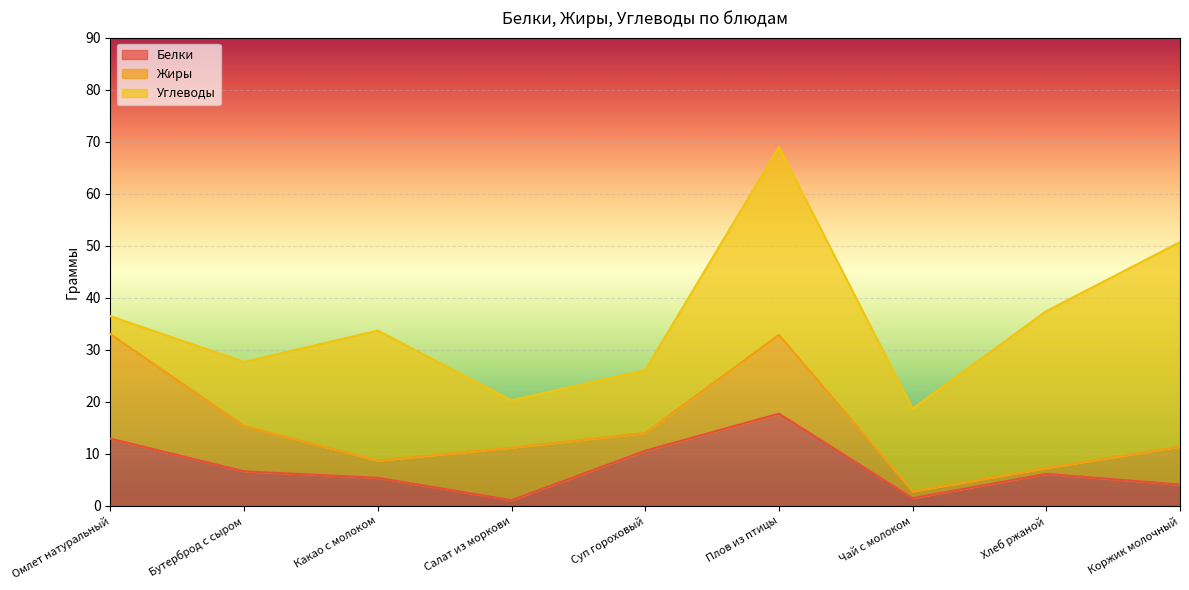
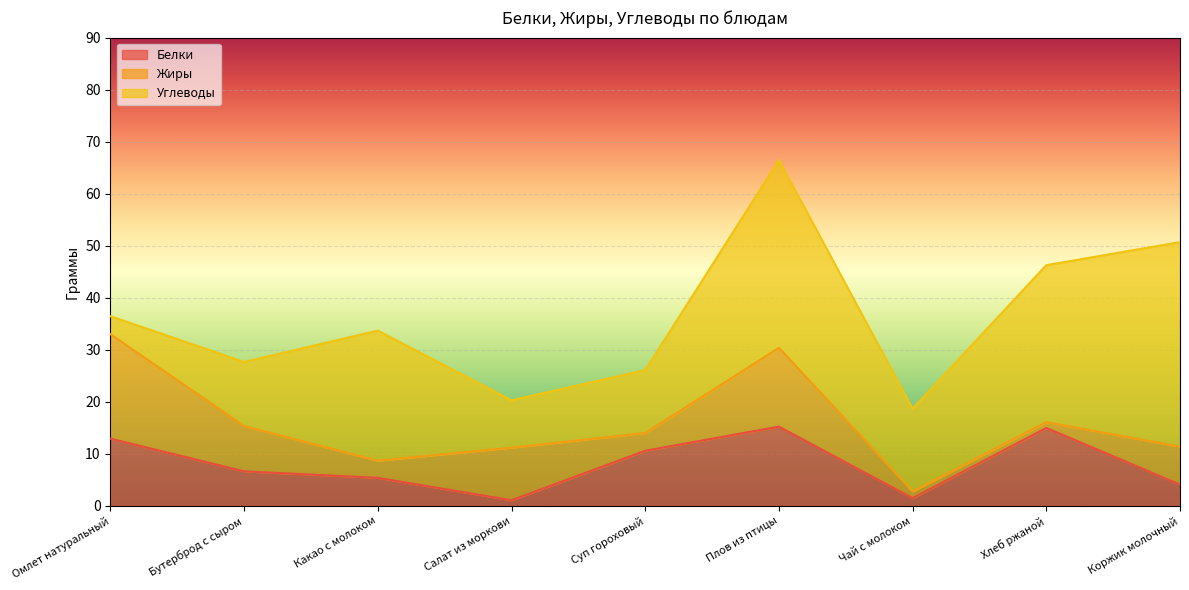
  {
    "Белки": {
      "Омлет натуральный": 13,
      "Бутерброд с сыром": 7,
      "Какао с молоком": 5,
      "Салат из моркови": 1,
      "Суп гороховый": 11,
-     "Плов из птицы": 18,
+     "Плов из птицы": 15,
      "Чай с молоком": 2,
-     "Хлеб ржаной": 6,
+     "Хлеб ржаной": 15,
      "Коржик молочный": 4
    }
  }
